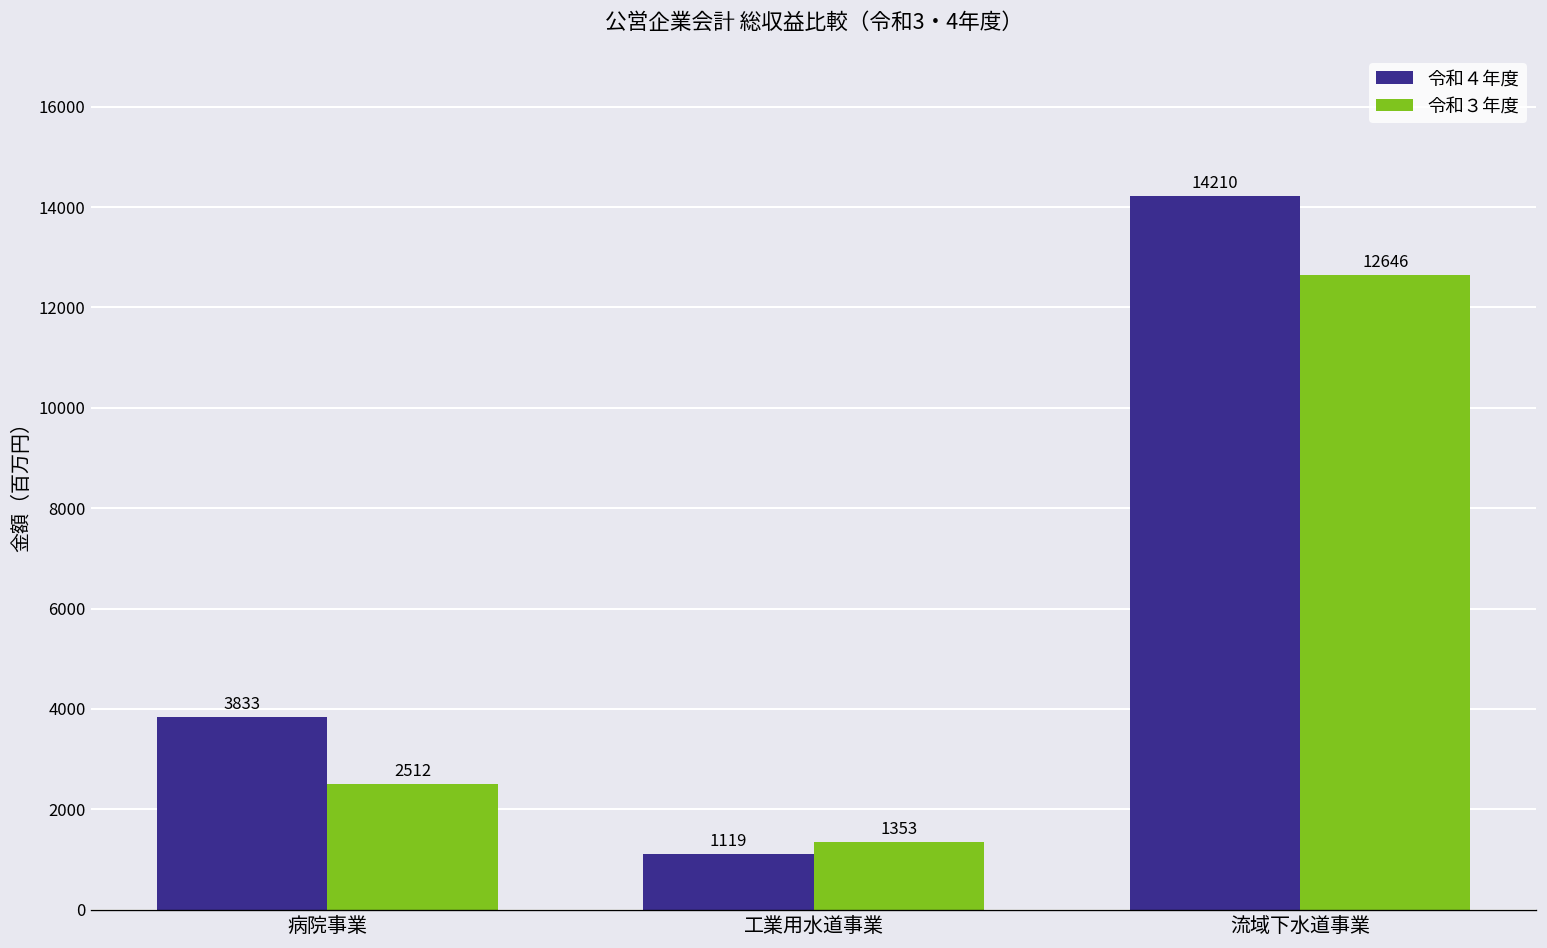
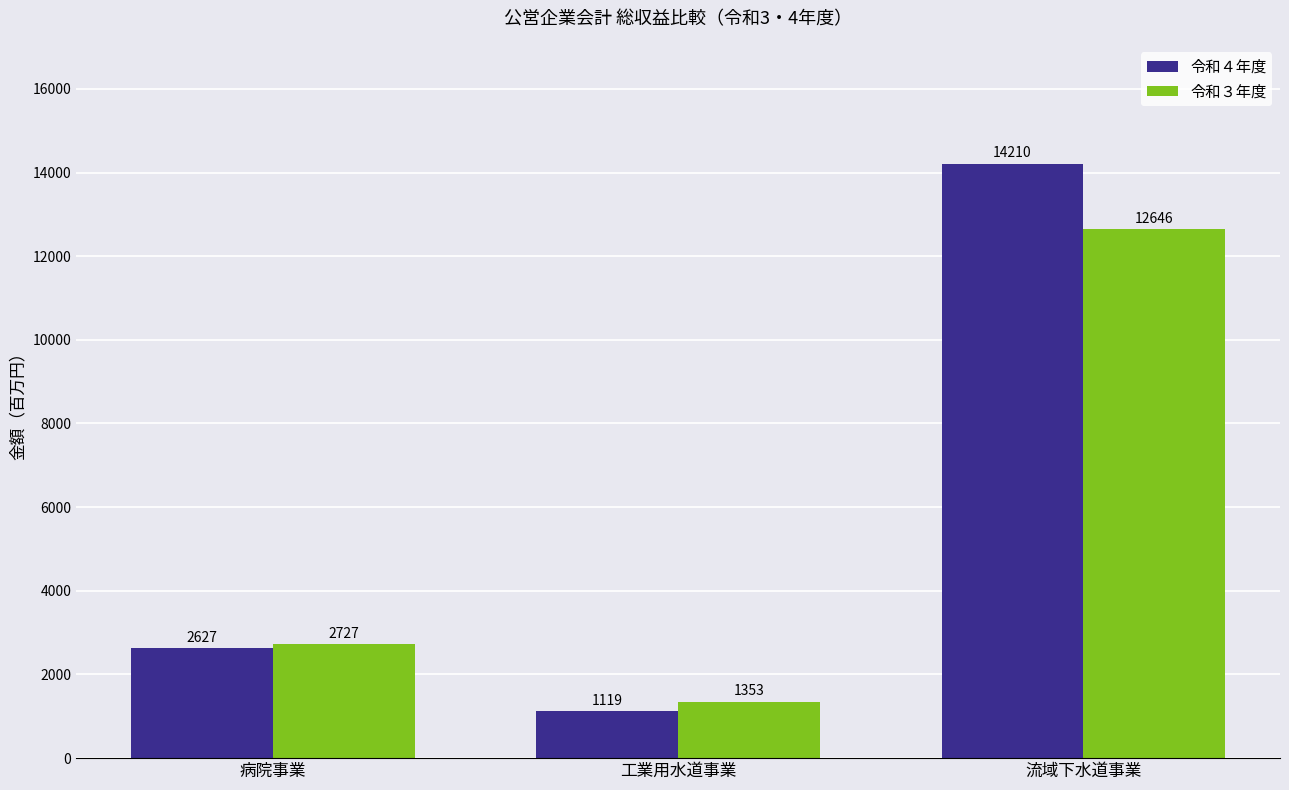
  {
    "令和４年度": {
-     "病院事業": 3833,
+     "病院事業": 2627,
      "工業用水道事業": 1119,
      "流域下水道事業": 14210
    },
    "令和３年度": {
-     "病院事業": 2512,
+     "病院事業": 2727,
      "工業用水道事業": 1353,
      "流域下水道事業": 12646
    }
  }
